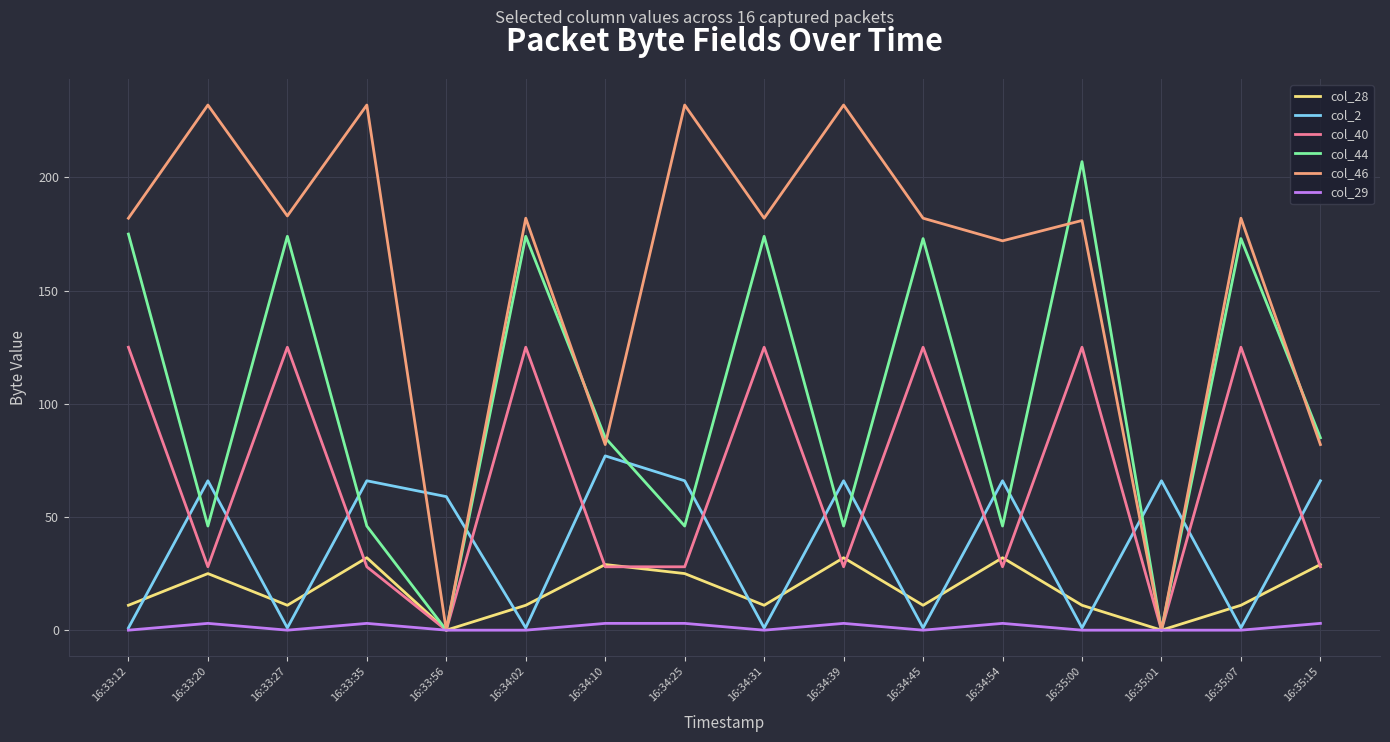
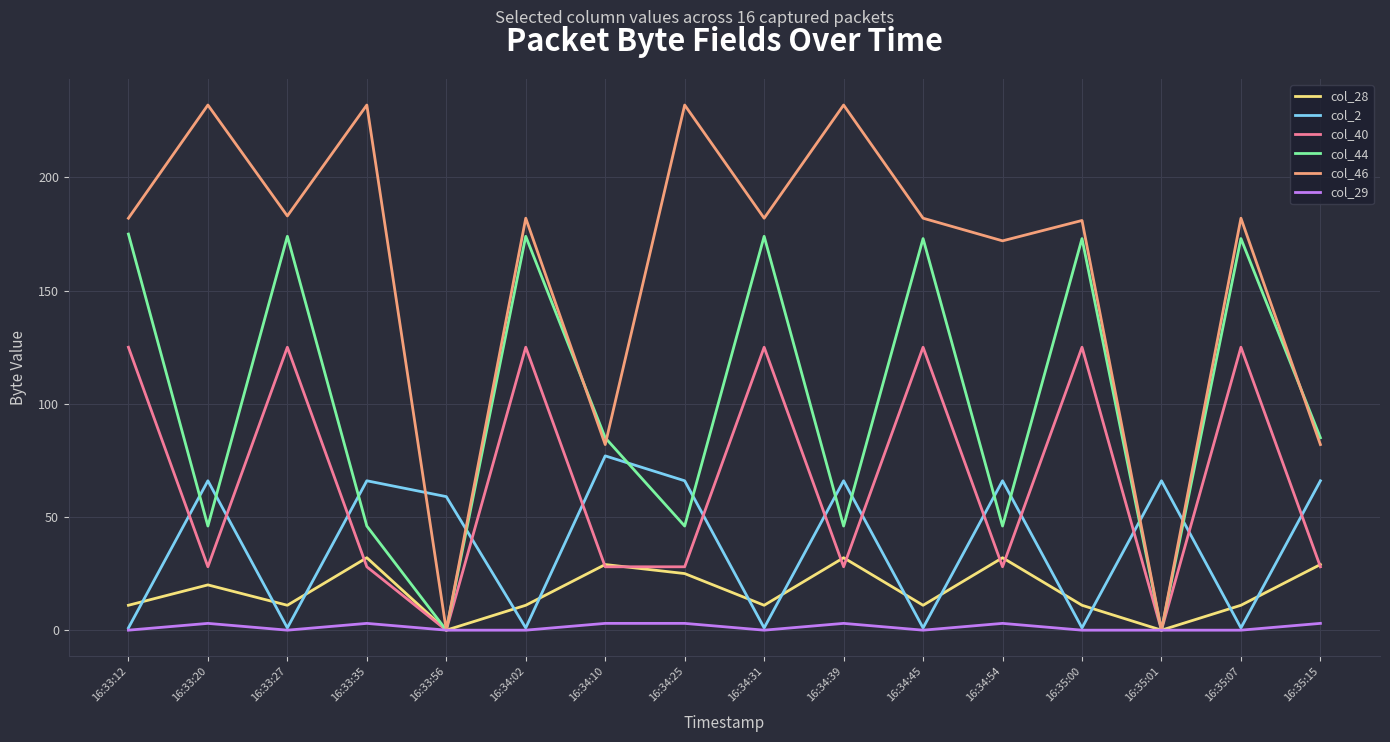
  {
    "col_28": {
      "16:33:12": 11,
-     "16:33:20": 25,
+     "16:33:20": 20,
      "16:33:27": 11,
      "16:33:35": 32,
      "16:34:02": 11,
      "16:34:25": 25,
      "16:34:31": 11,
      "16:34:39": 32,
      "16:34:45": 11,
      "16:34:54": 32,
      "16:35:00": 11,
      "16:35:07": 11
    },
    "col_2": {
      "16:33:20": 66,
      "16:33:35": 66,
      "16:33:56": 59,
      "16:34:10": 77,
      "16:34:25": 66,
      "16:34:39": 66,
      "16:34:54": 66,
      "16:35:01": 66,
      "16:35:15": 66
    },
    "col_44": {
      "16:33:12": 175,
      "16:33:20": 46,
      "16:33:27": 174,
      "16:33:35": 46,
      "16:34:02": 174,
      "16:34:10": 85,
      "16:34:25": 46,
      "16:34:31": 174,
      "16:34:39": 46,
      "16:34:45": 173,
      "16:34:54": 46,
-     "16:35:00": 207,
+     "16:35:00": 173,
      "16:35:07": 173,
      "16:35:15": 85
    },
    "col_29": {
      "16:33:20": 3,
      "16:33:35": 3,
      "16:34:10": 3,
      "16:34:25": 3,
      "16:34:39": 3,
      "16:34:54": 3,
      "16:35:15": 3
    }
  }
